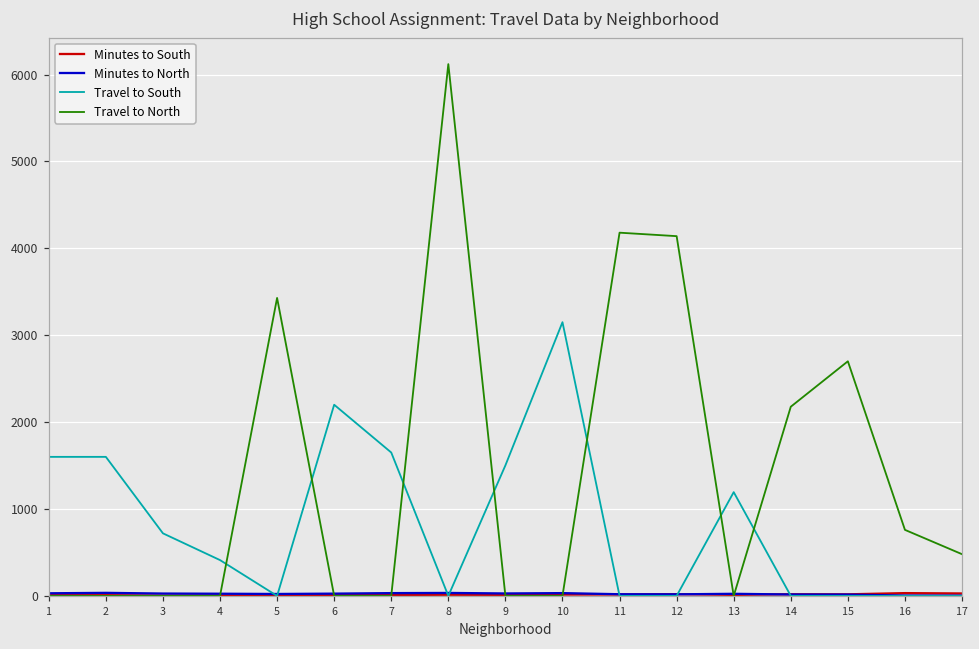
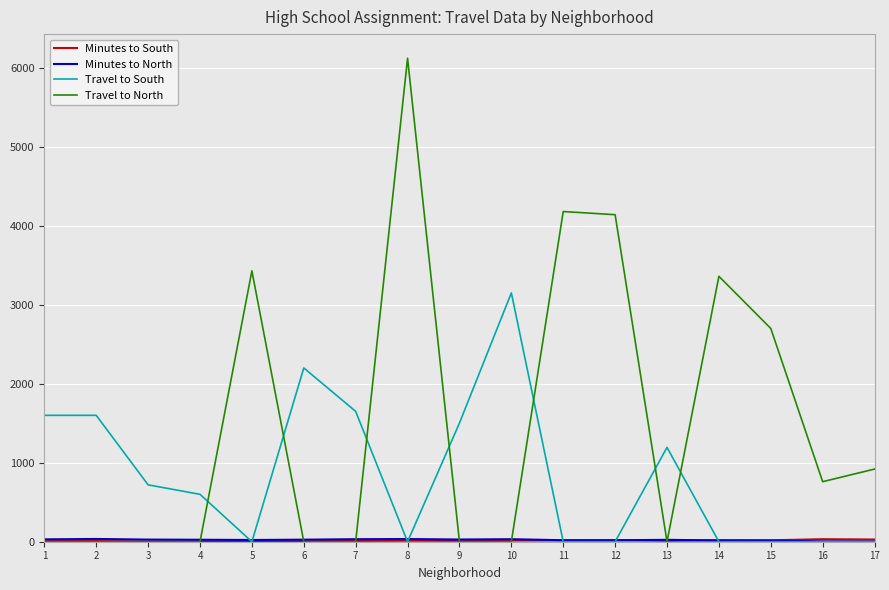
  {
    "Travel to South": {
      "1": 1600,
      "2": 1600,
      "3": 700,
-     "4": 400,
+     "4": 600,
      "6": 2200,
      "7": 1700,
      "9": 1500,
      "10": 3200,
      "13": 1200
    },
    "Travel to North": {
      "5": 3400,
      "8": 6100,
      "11": 4200,
      "12": 4100,
-     "14": 2200,
+     "14": 3400,
      "15": 2700,
      "16": 800,
-     "17": 500
+     "17": 900
    }
  }
